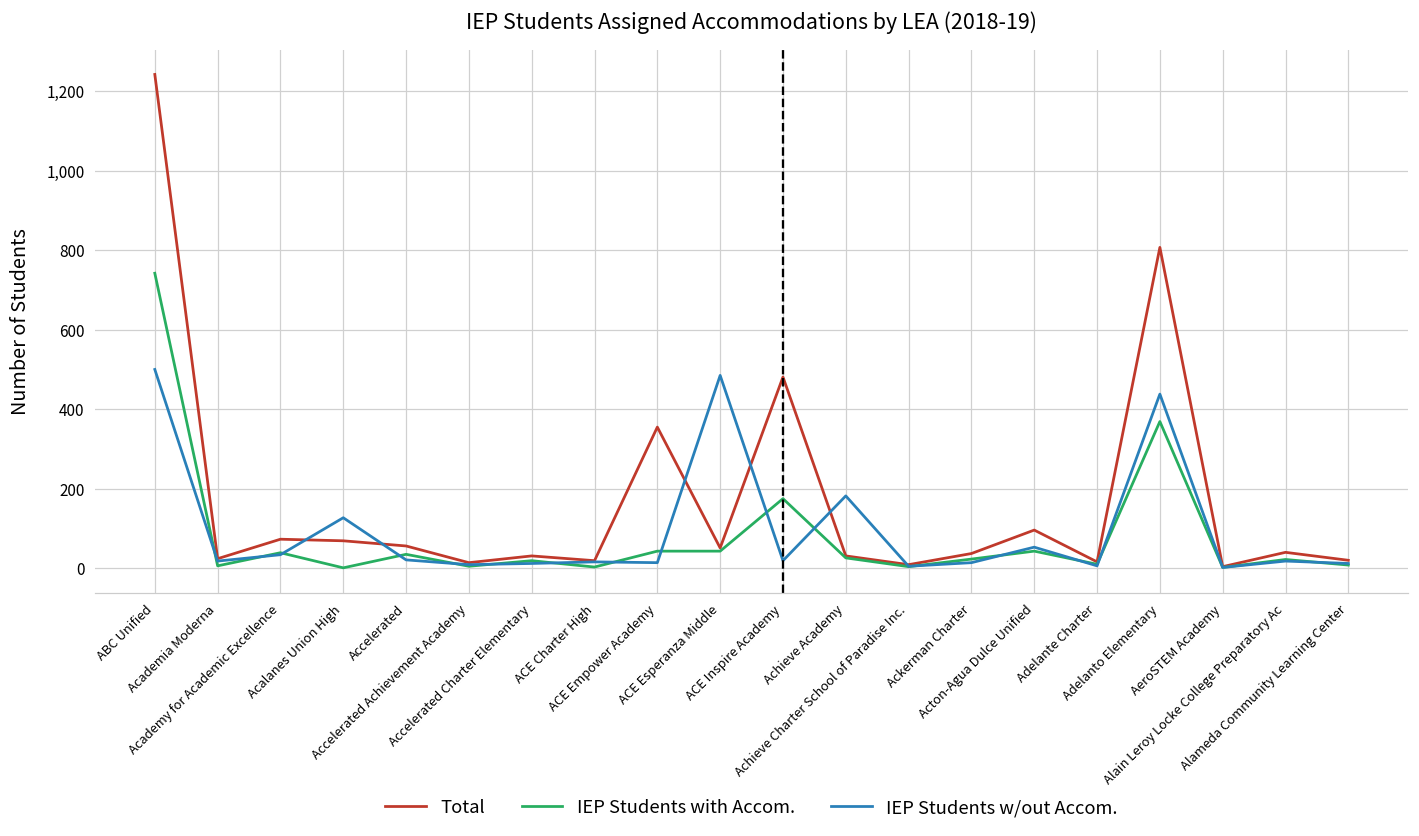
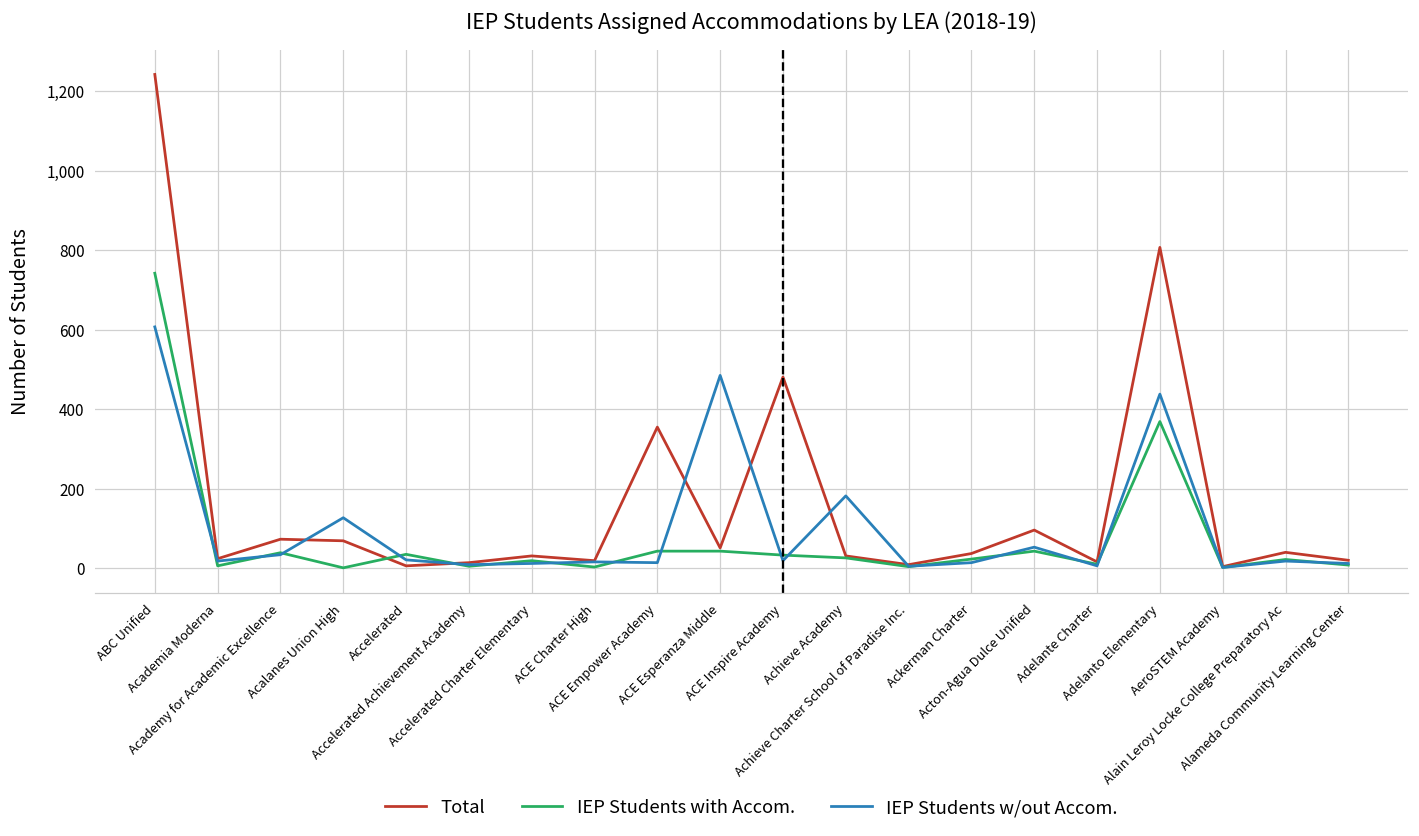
  {
    "Total": {
      "ABC Unified": "1,240",
      "Academy for Academic Excellence": "70",
      "Acalanes Union High": "70",
-     "Accelerated": "60",
+     "Accelerated": "10",
      "Accelerated Charter Elementary": "30",
      "ACE Empower Academy": "360",
      "ACE Esperanza Middle": "50",
      "ACE Inspire Academy": "480",
      "Ackerman Charter": "40",
      "Acton-Agua Dulce Unified": "100",
      "Adelanto Elementary": "810",
      "Alain Leroy Locke College Preparatory Ac": "40",
      "Alameda Community Learning Center": "20"
    },
    "IEP Students with Accom.": {
      "ABC Unified": "740",
      "Academia Moderna": "10",
      "Acalanes Union High": "0",
      "Accelerated": "40",
      "ACE Charter High": "0",
      "ACE Empower Academy": "40",
      "ACE Esperanza Middle": "40",
-     "ACE Inspire Academy": "180",
+     "ACE Inspire Academy": "30",
      "Ackerman Charter": "20",
      "Acton-Agua Dulce Unified": "40",
      "Adelanto Elementary": "370"
    },
    "IEP Students w/out Accom.": {
-     "ABC Unified": "500",
+     "ABC Unified": "610",
      "Acalanes Union High": "130",
      "Accelerated": "20",
      "ACE Empower Academy": "10",
      "ACE Esperanza Middle": "490",
      "ACE Inspire Academy": "20",
      "Achieve Academy": "180",
      "Ackerman Charter": "10",
      "Acton-Agua Dulce Unified": "50",
      "Adelanto Elementary": "440"
    }
  }
